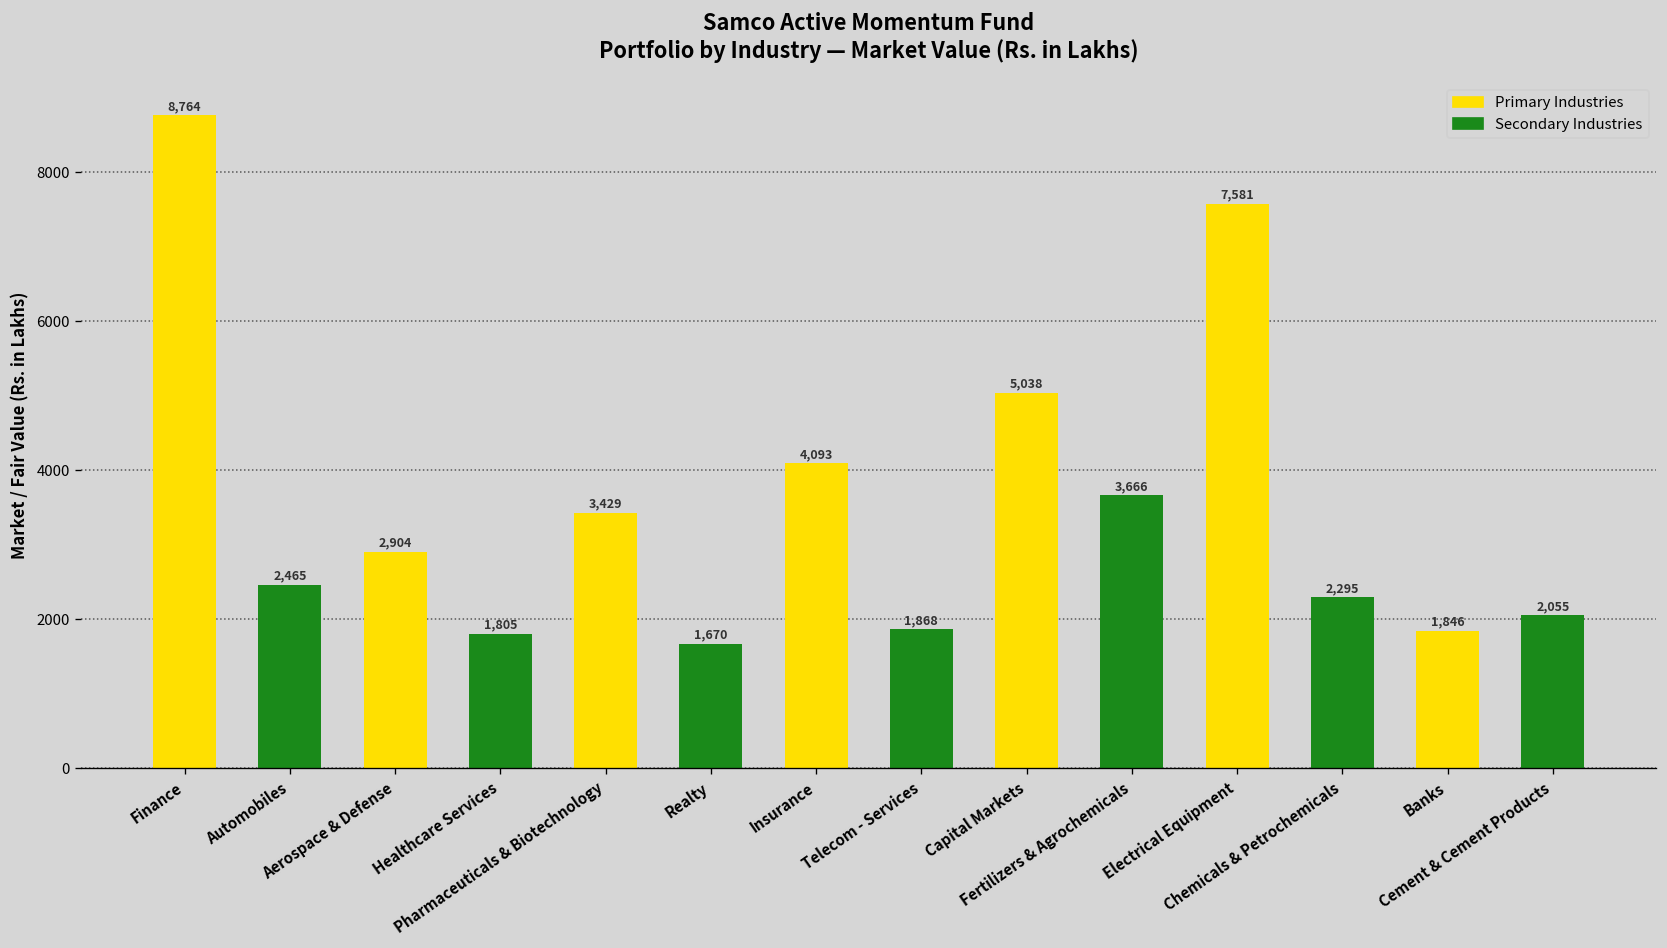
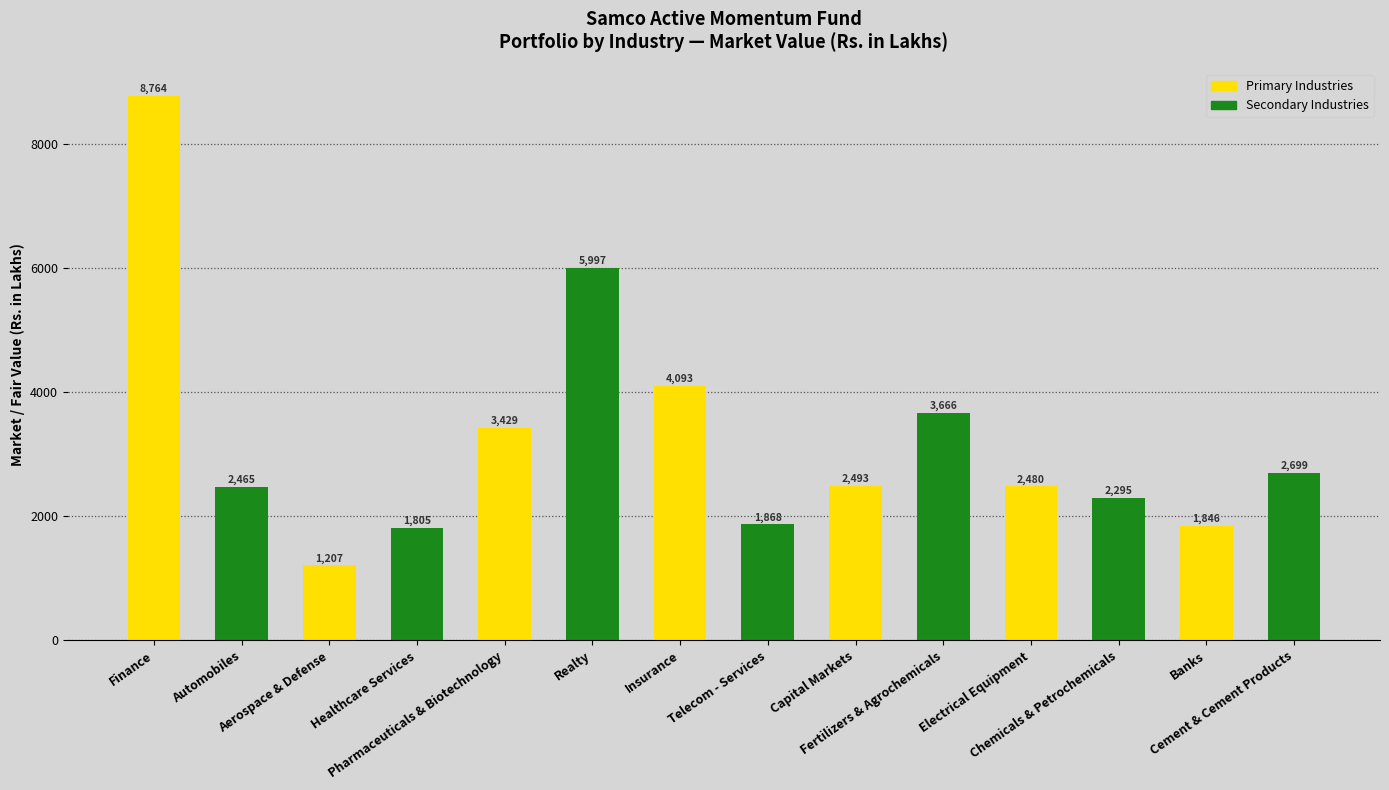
  {
    "Finance": "8,764",
    "Automobiles": "2,465",
-   "Aerospace & Defense": "2,904",
+   "Aerospace & Defense": "1,207",
    "Healthcare Services": "1,805",
    "Pharmaceuticals & Biotechnology": "3,429",
-   "Realty": "1,670",
+   "Realty": "5,997",
    "Insurance": "4,093",
    "Telecom - Services": "1,868",
-   "Capital Markets": "5,038",
+   "Capital Markets": "2,493",
    "Fertilizers & Agrochemicals": "3,666",
-   "Electrical Equipment": "7,581",
+   "Electrical Equipment": "2,480",
    "Chemicals & Petrochemicals": "2,295",
    "Banks": "1,846",
-   "Cement & Cement Products": "2,055"
+   "Cement & Cement Products": "2,699"
  }
